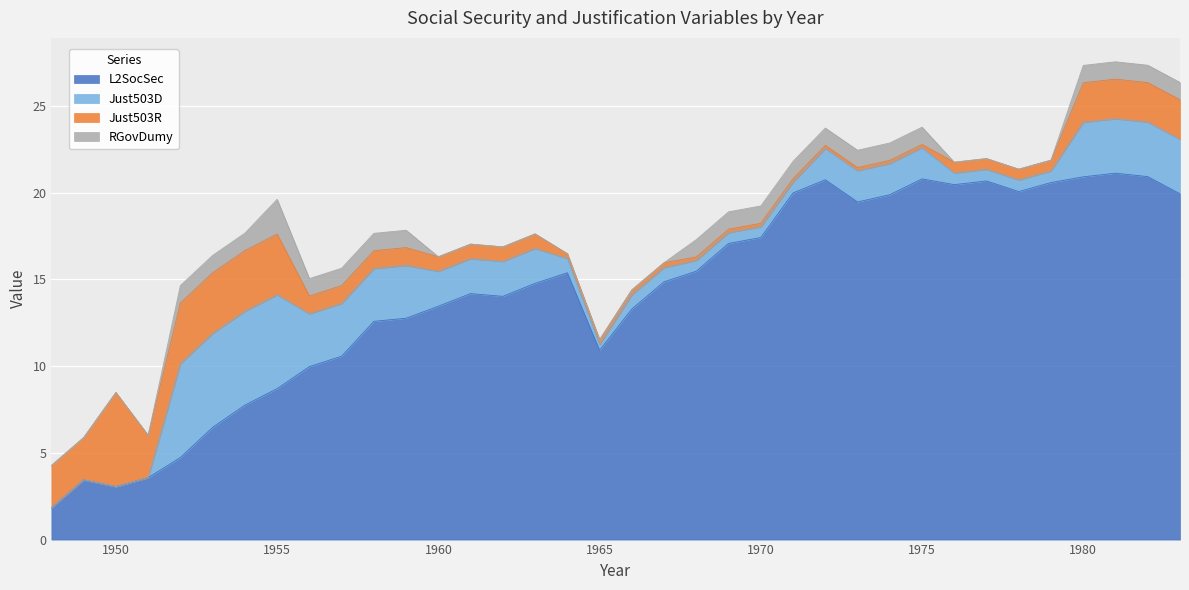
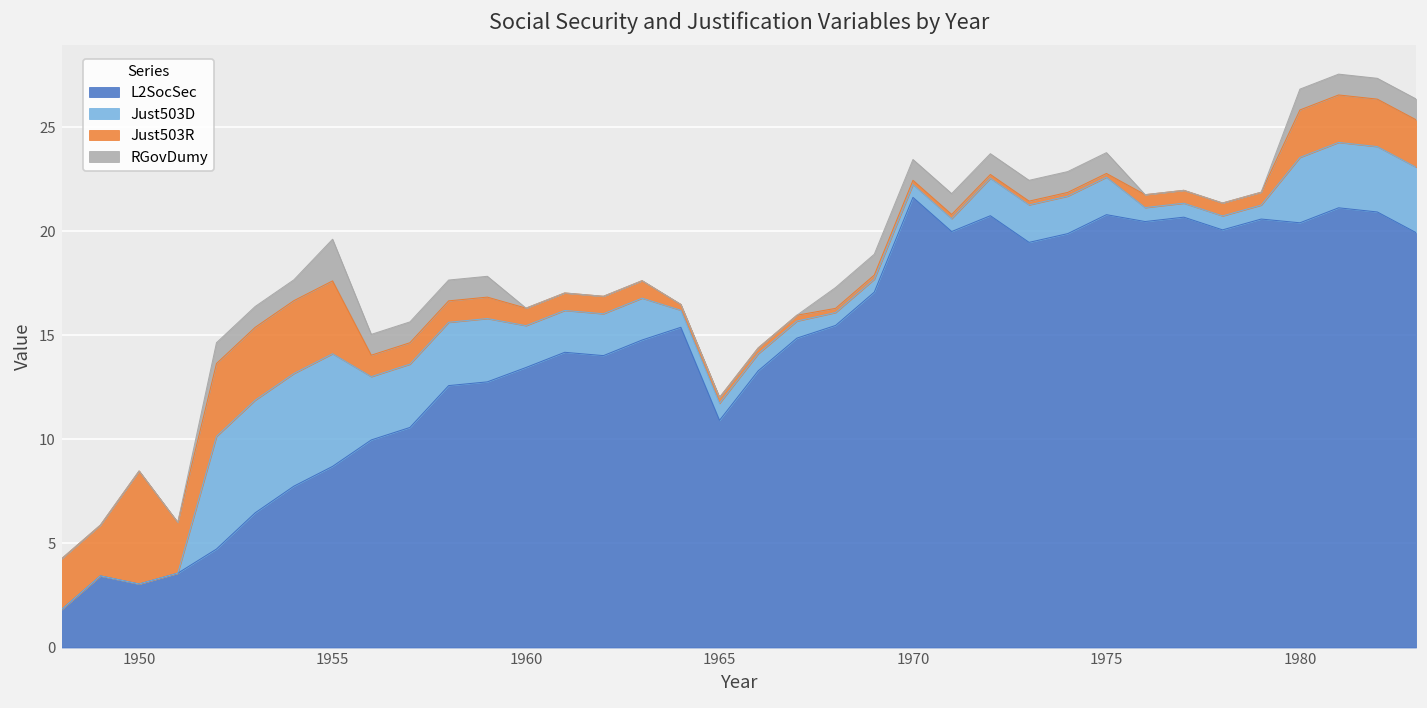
  {
    "L2SocSec": {
      "1955": 8.7,
      "1960": 13.5,
      "1965": 10.9,
-     "1970": 17.4,
+     "1970": 21.6,
      "1975": 20.8,
-     "1980": 20.9
+     "1980": 20.4
    },
    "Just503D": {
      "1955": 5.4,
      "1960": 2.0,
-     "1965": 0.3,
+     "1965": 0.8,
      "1970": 0.6,
      "1975": 1.8,
      "1980": 3.1
    },
    "Just503R": {
      "1955": 3.5,
      "1970": 0.2,
      "1975": 0.2,
      "1980": 2.3
    },
    "RGovDumy": {
      "1955": 2.0,
      "1970": 1.0,
      "1975": 1.0,
      "1980": 1.0
    }
  }
